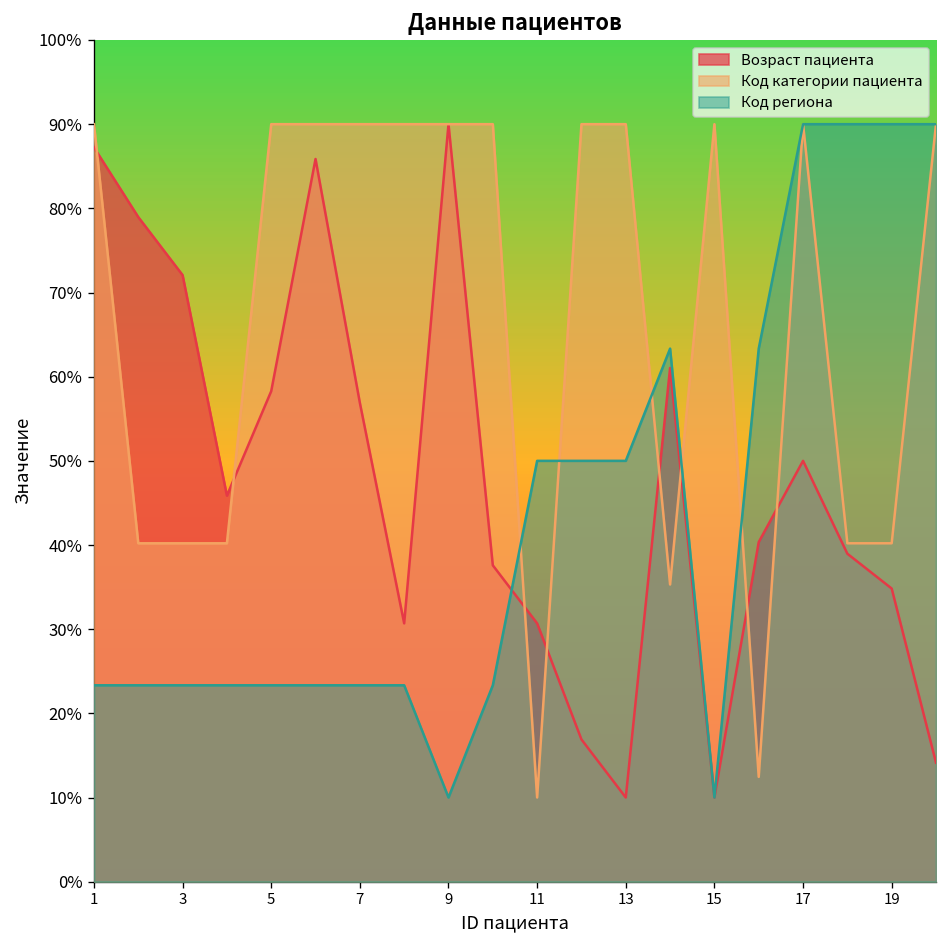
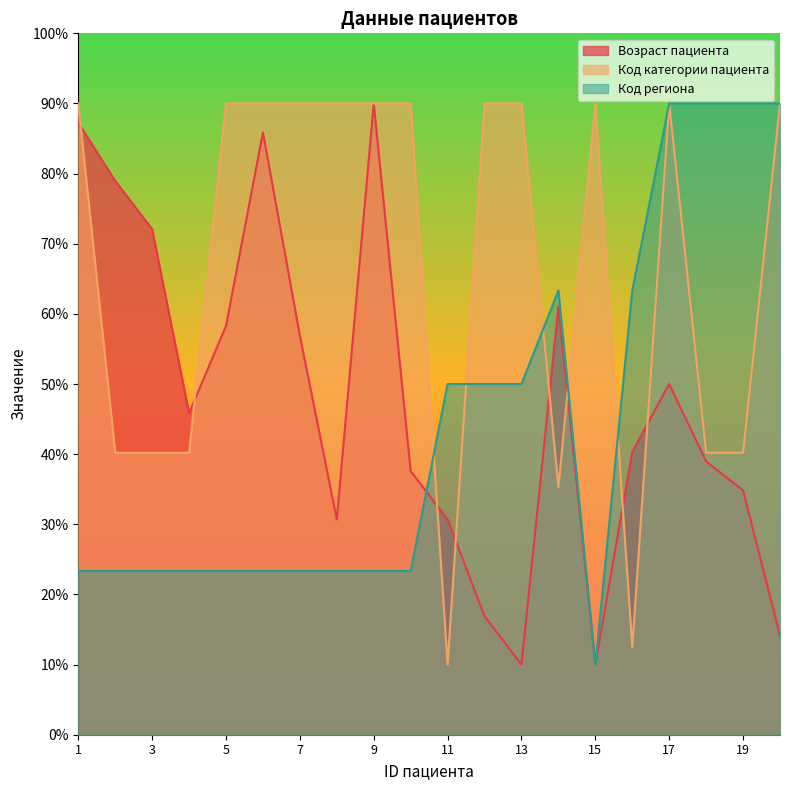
  {
    "Возраст пациента": {
      "1": "87%",
      "3": "72%",
      "5": "58%",
      "7": "57%",
      "11": "31%",
      "13": "10%",
      "17": "50%",
      "19": "35%"
    },
    "Код категории пациента": {
      "1": "90%",
      "3": "40%",
      "5": "90%",
      "7": "90%",
      "11": "10%",
      "13": "90%",
      "15": "90%",
      "19": "40%"
    },
    "Код региона": {
      "1": "23%",
      "3": "23%",
      "5": "23%",
      "7": "23%",
-     "9": "10%",
+     "9": "23%",
      "11": "50%",
      "13": "50%",
      "19": "90%"
    }
  }
